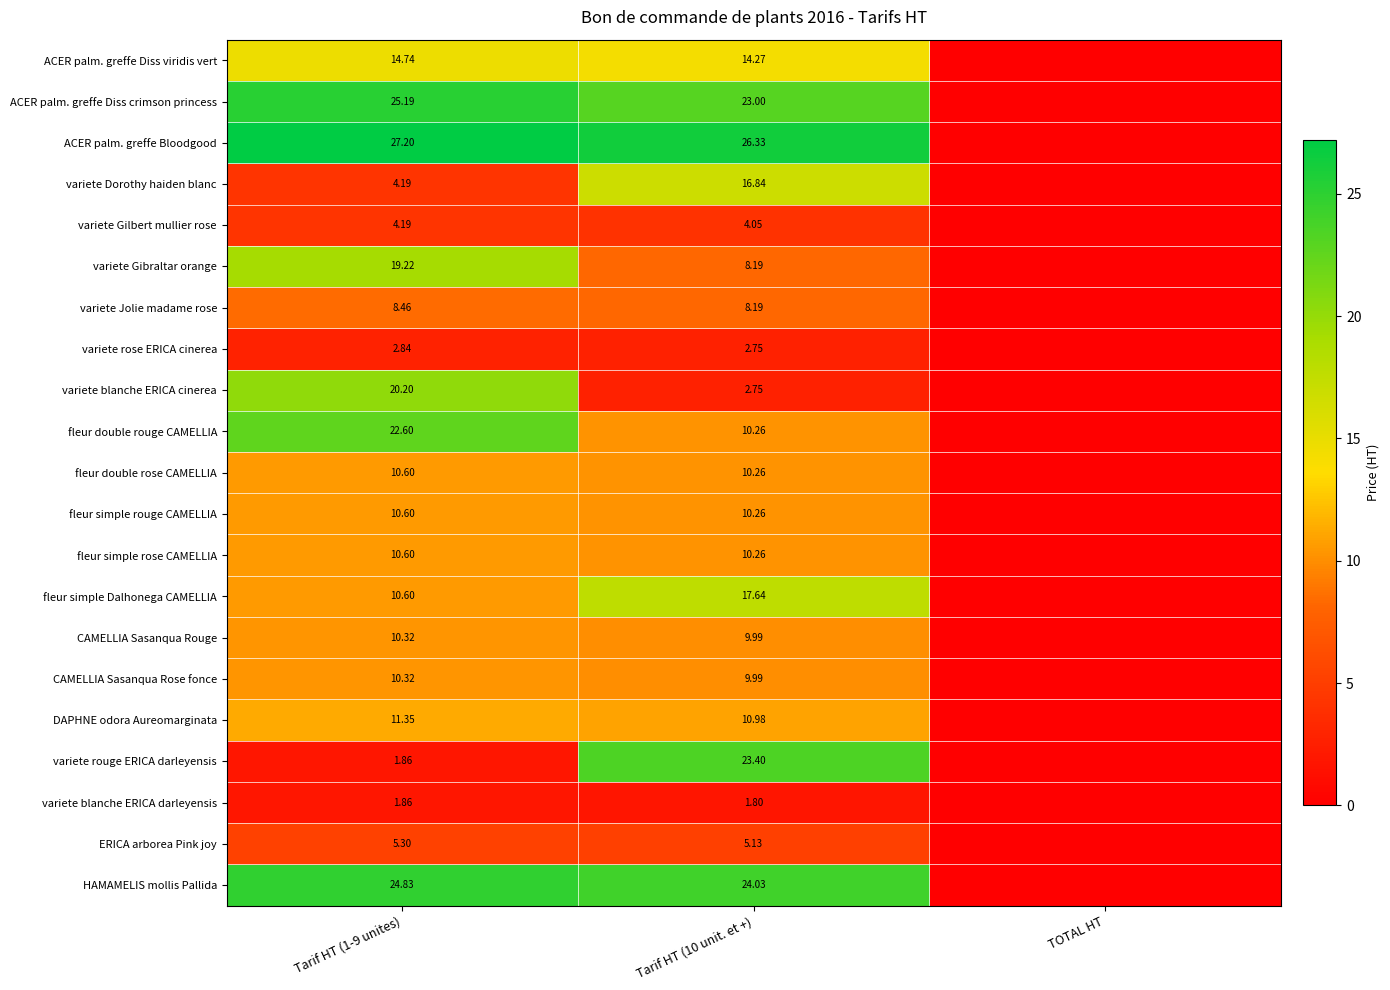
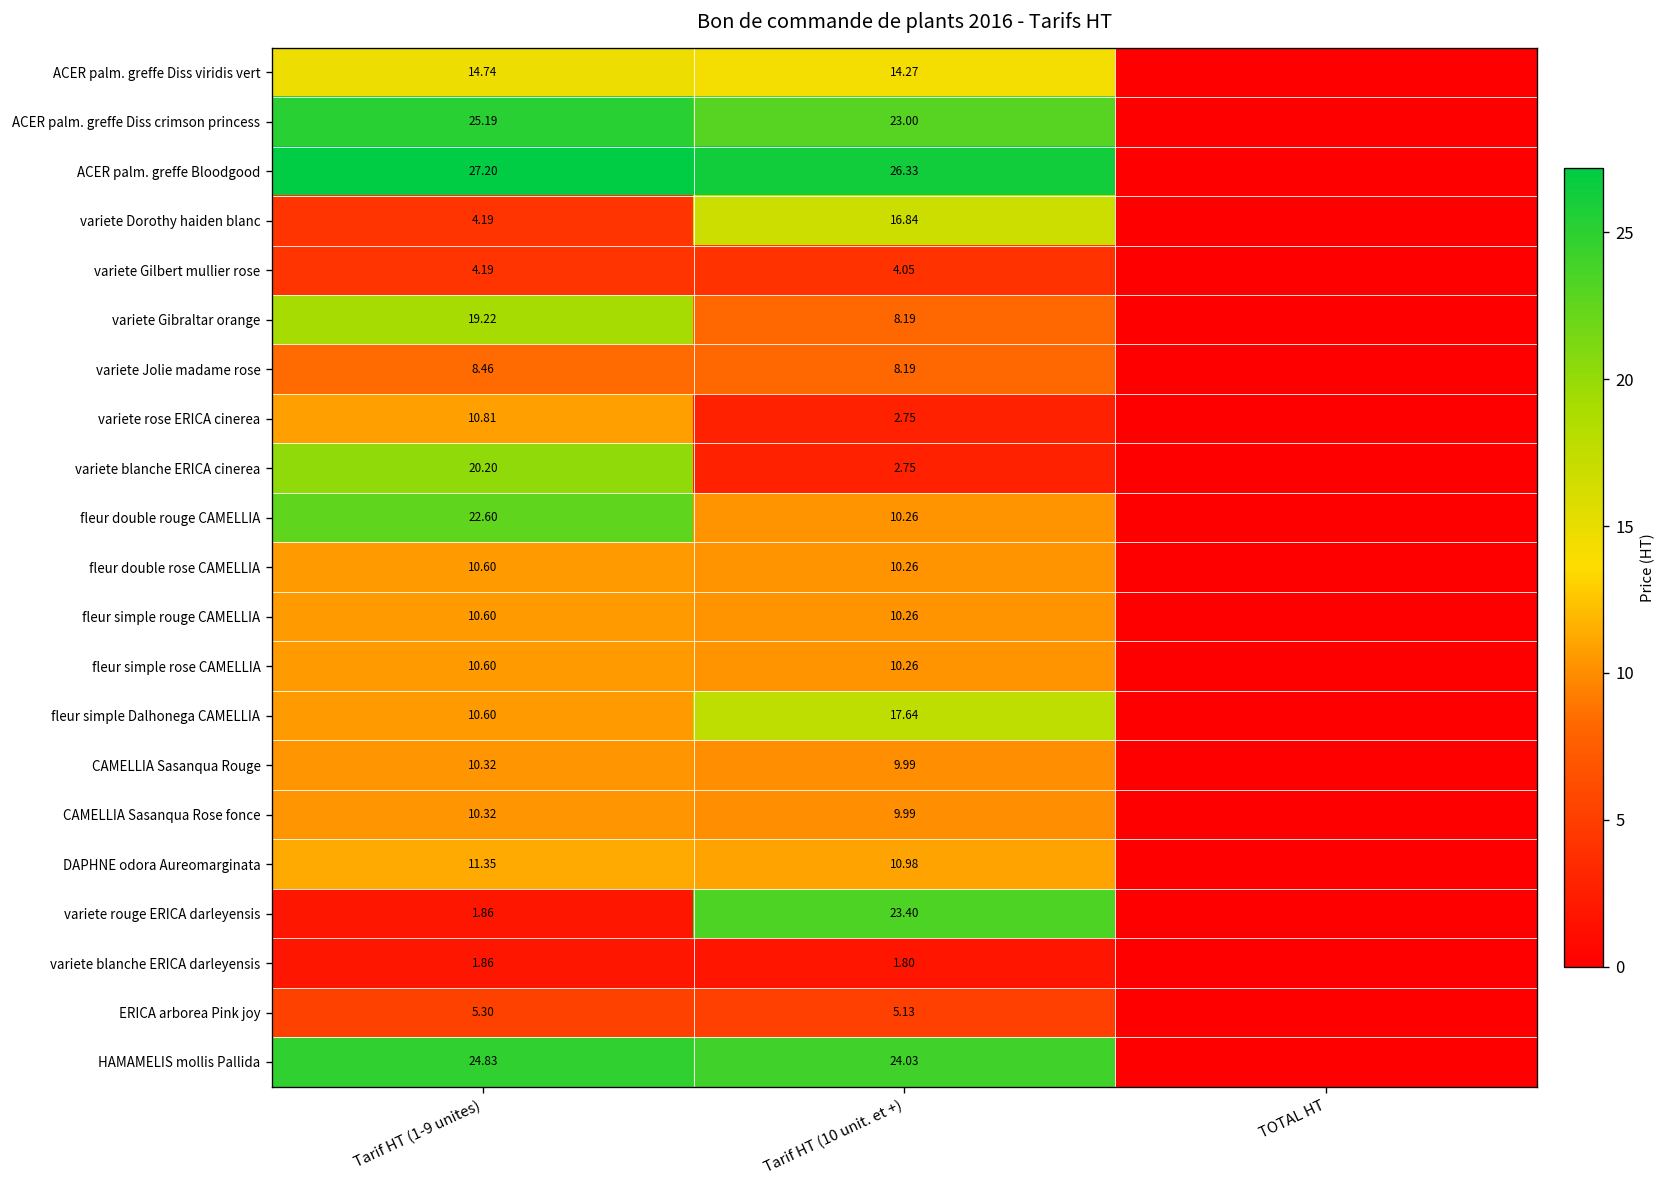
  {
    "ACER palm. greffe Diss viridis vert": {
      "Tarif HT (1-9 unites)": 14.74,
      "Tarif HT (10 unit. et +)": 14.27
    },
    "ACER palm. greffe Diss crimson princess": {
      "Tarif HT (1-9 unites)": 25.19,
      "Tarif HT (10 unit. et +)": 23.00
    },
    "ACER palm. greffe Bloodgood": {
      "Tarif HT (1-9 unites)": 27.20,
      "Tarif HT (10 unit. et +)": 26.33
    },
    "variete Dorothy haiden blanc": {
      "Tarif HT (1-9 unites)": 4.19,
      "Tarif HT (10 unit. et +)": 16.84
    },
    "variete Gilbert mullier rose": {
      "Tarif HT (1-9 unites)": 4.19,
      "Tarif HT (10 unit. et +)": 4.05
    },
    "variete Gibraltar orange": {
      "Tarif HT (1-9 unites)": 19.22,
      "Tarif HT (10 unit. et +)": 8.19
    },
    "variete Jolie madame rose": {
      "Tarif HT (1-9 unites)": 8.46,
      "Tarif HT (10 unit. et +)": 8.19
    },
    "variete rose ERICA cinerea": {
-     "Tarif HT (1-9 unites)": 2.84,
+     "Tarif HT (1-9 unites)": 10.81,
      "Tarif HT (10 unit. et +)": 2.75
    },
    "variete blanche ERICA cinerea": {
      "Tarif HT (1-9 unites)": 20.20,
      "Tarif HT (10 unit. et +)": 2.75
    },
    "fleur double rouge CAMELLIA": {
      "Tarif HT (1-9 unites)": 22.60,
      "Tarif HT (10 unit. et +)": 10.26
    },
    "fleur double rose CAMELLIA": {
      "Tarif HT (1-9 unites)": 10.60,
      "Tarif HT (10 unit. et +)": 10.26
    },
    "fleur simple rouge CAMELLIA": {
      "Tarif HT (1-9 unites)": 10.60,
      "Tarif HT (10 unit. et +)": 10.26
    },
    "fleur simple rose CAMELLIA": {
      "Tarif HT (1-9 unites)": 10.60,
      "Tarif HT (10 unit. et +)": 10.26
    },
    "fleur simple Dalhonega CAMELLIA": {
      "Tarif HT (1-9 unites)": 10.60,
      "Tarif HT (10 unit. et +)": 17.64
    },
    "CAMELLIA Sasanqua Rouge": {
      "Tarif HT (1-9 unites)": 10.32,
      "Tarif HT (10 unit. et +)": 9.99
    },
    "CAMELLIA Sasanqua Rose fonce": {
      "Tarif HT (1-9 unites)": 10.32,
      "Tarif HT (10 unit. et +)": 9.99
    },
    "DAPHNE odora Aureomarginata": {
      "Tarif HT (1-9 unites)": 11.35,
      "Tarif HT (10 unit. et +)": 10.98
    },
    "variete rouge ERICA darleyensis": {
      "Tarif HT (1-9 unites)": 1.86,
      "Tarif HT (10 unit. et +)": 23.40
    },
    "variete blanche ERICA darleyensis": {
      "Tarif HT (1-9 unites)": 1.86,
      "Tarif HT (10 unit. et +)": 1.80
    },
    "ERICA arborea Pink joy": {
      "Tarif HT (1-9 unites)": 5.30,
      "Tarif HT (10 unit. et +)": 5.13
    },
    "HAMAMELIS mollis Pallida": {
      "Tarif HT (1-9 unites)": 24.83,
      "Tarif HT (10 unit. et +)": 24.03
    }
  }
